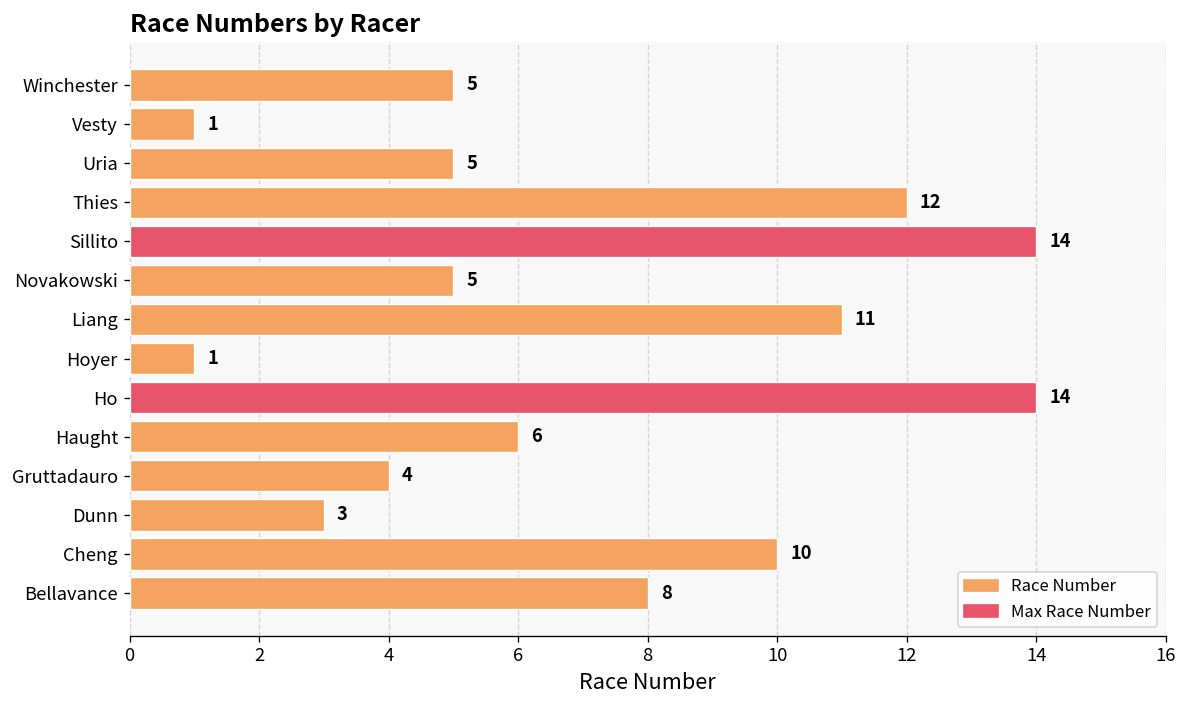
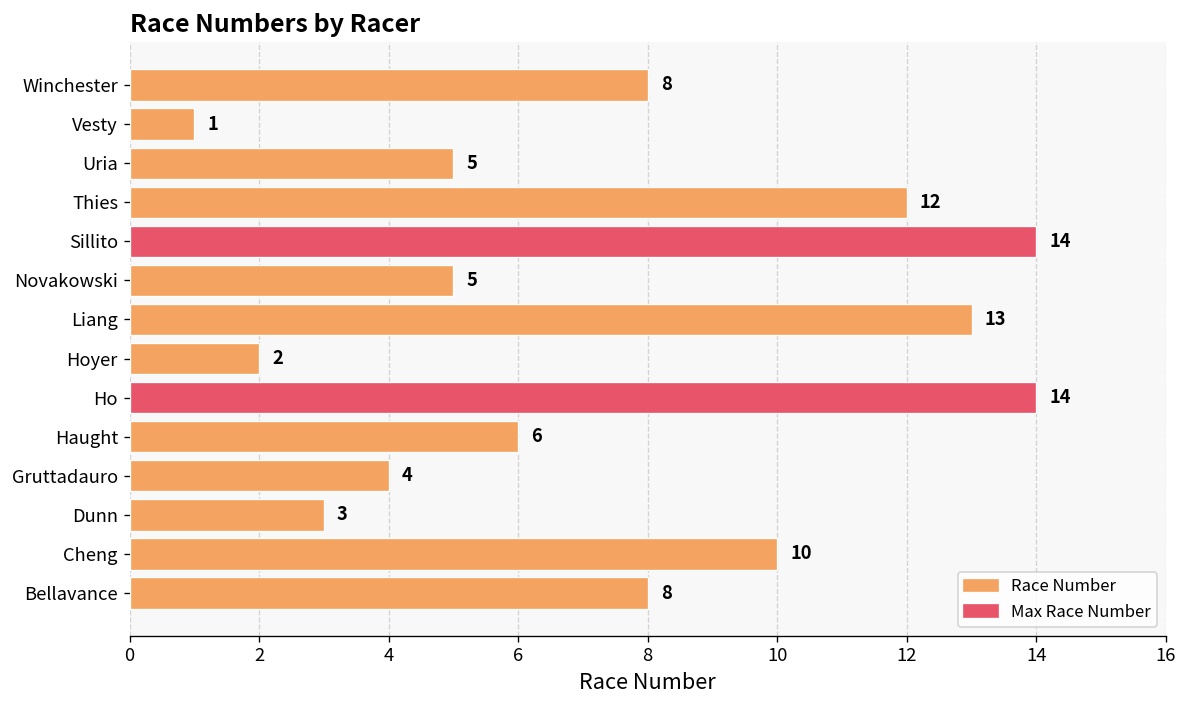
  {
-   "Winchester": 5,
+   "Winchester": 8,
    "Vesty": 1,
    "Uria": 5,
    "Thies": 12,
    "Sillito": 14,
    "Novakowski": 5,
-   "Liang": 11,
-   "Hoyer": 1,
+   "Liang": 13,
+   "Hoyer": 2,
    "Ho": 14,
    "Haught": 6,
    "Gruttadauro": 4,
    "Dunn": 3,
    "Cheng": 10,
    "Bellavance": 8
  }
